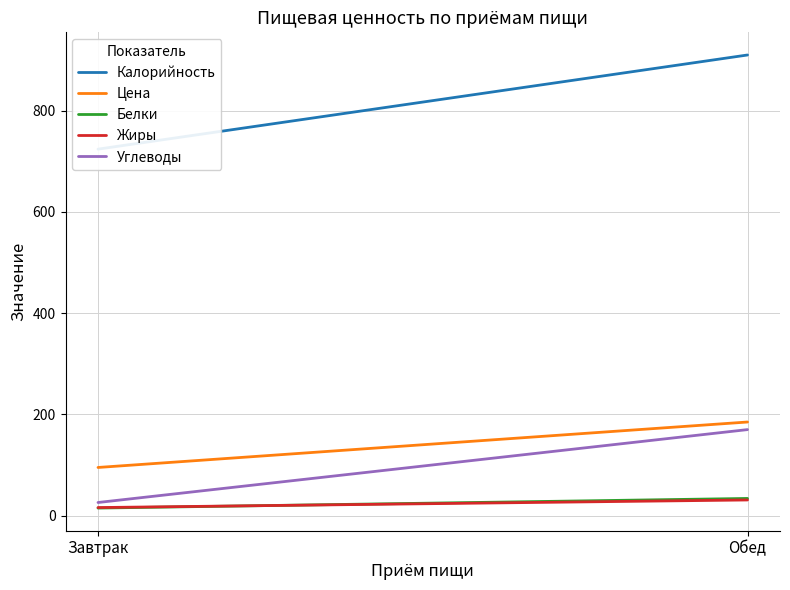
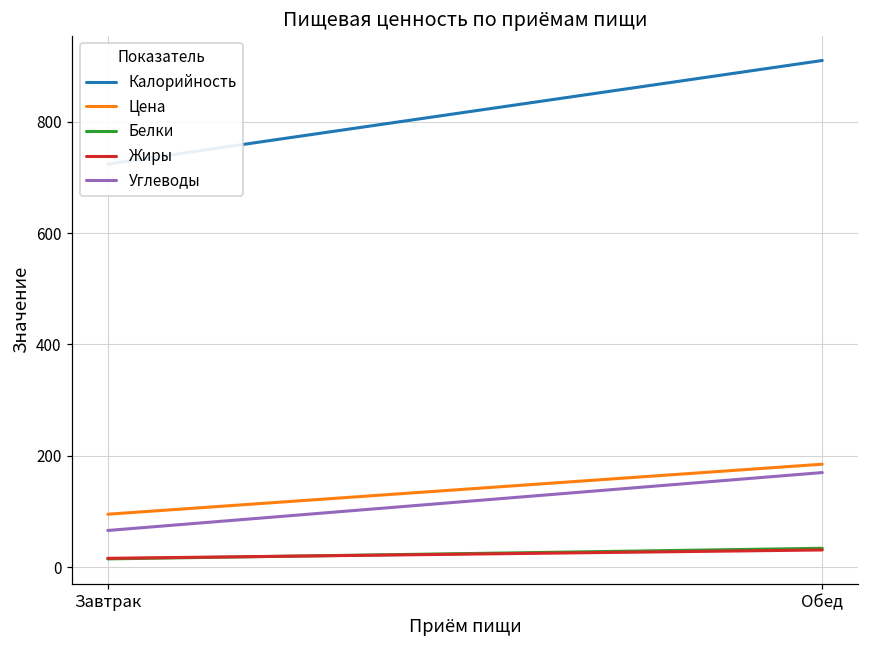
  {
    "Калорийность": {
      "Обед": 910
    },
    "Цена": {
      "Завтрак": 100,
      "Обед": 190
    },
    "Углеводы": {
-     "Завтрак": 30,
+     "Завтрак": 70,
      "Обед": 170
    }
  }
